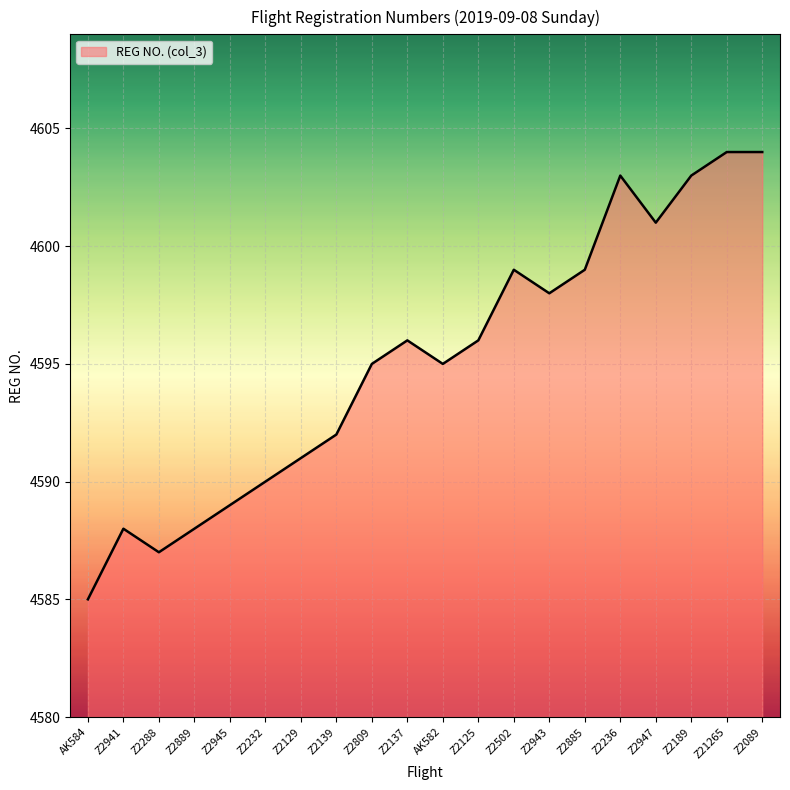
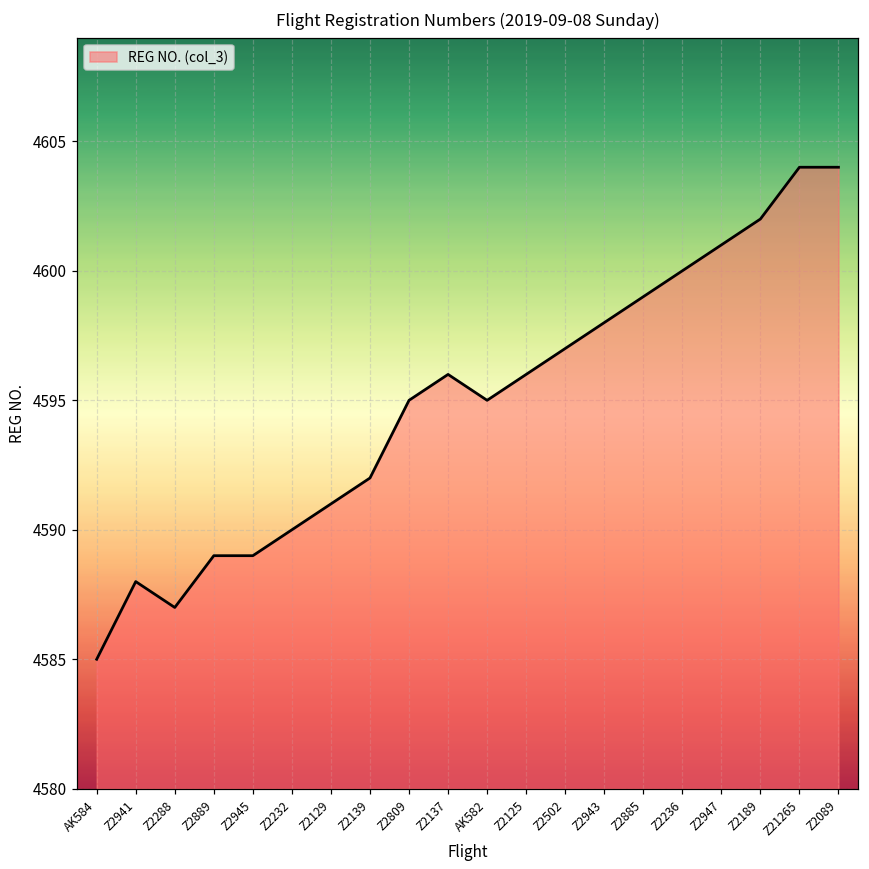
  {
    "AK584": 4585,
    "Z2941": 4588,
    "Z2288": 4587,
-   "Z2889": 4588,
+   "Z2889": 4589,
    "Z2945": 4589,
    "Z2232": 4590,
    "Z2129": 4591,
    "Z2139": 4592,
    "Z2809": 4595,
    "Z2137": 4596,
    "AK582": 4595,
    "Z2125": 4596,
-   "Z2502": 4599,
+   "Z2502": 4597,
    "Z2943": 4598,
    "Z2885": 4599,
-   "Z2236": 4603,
+   "Z2236": 4600,
    "Z2947": 4601,
-   "Z2189": 4603,
+   "Z2189": 4602,
    "Z21265": 4604,
    "Z2089": 4604
  }
